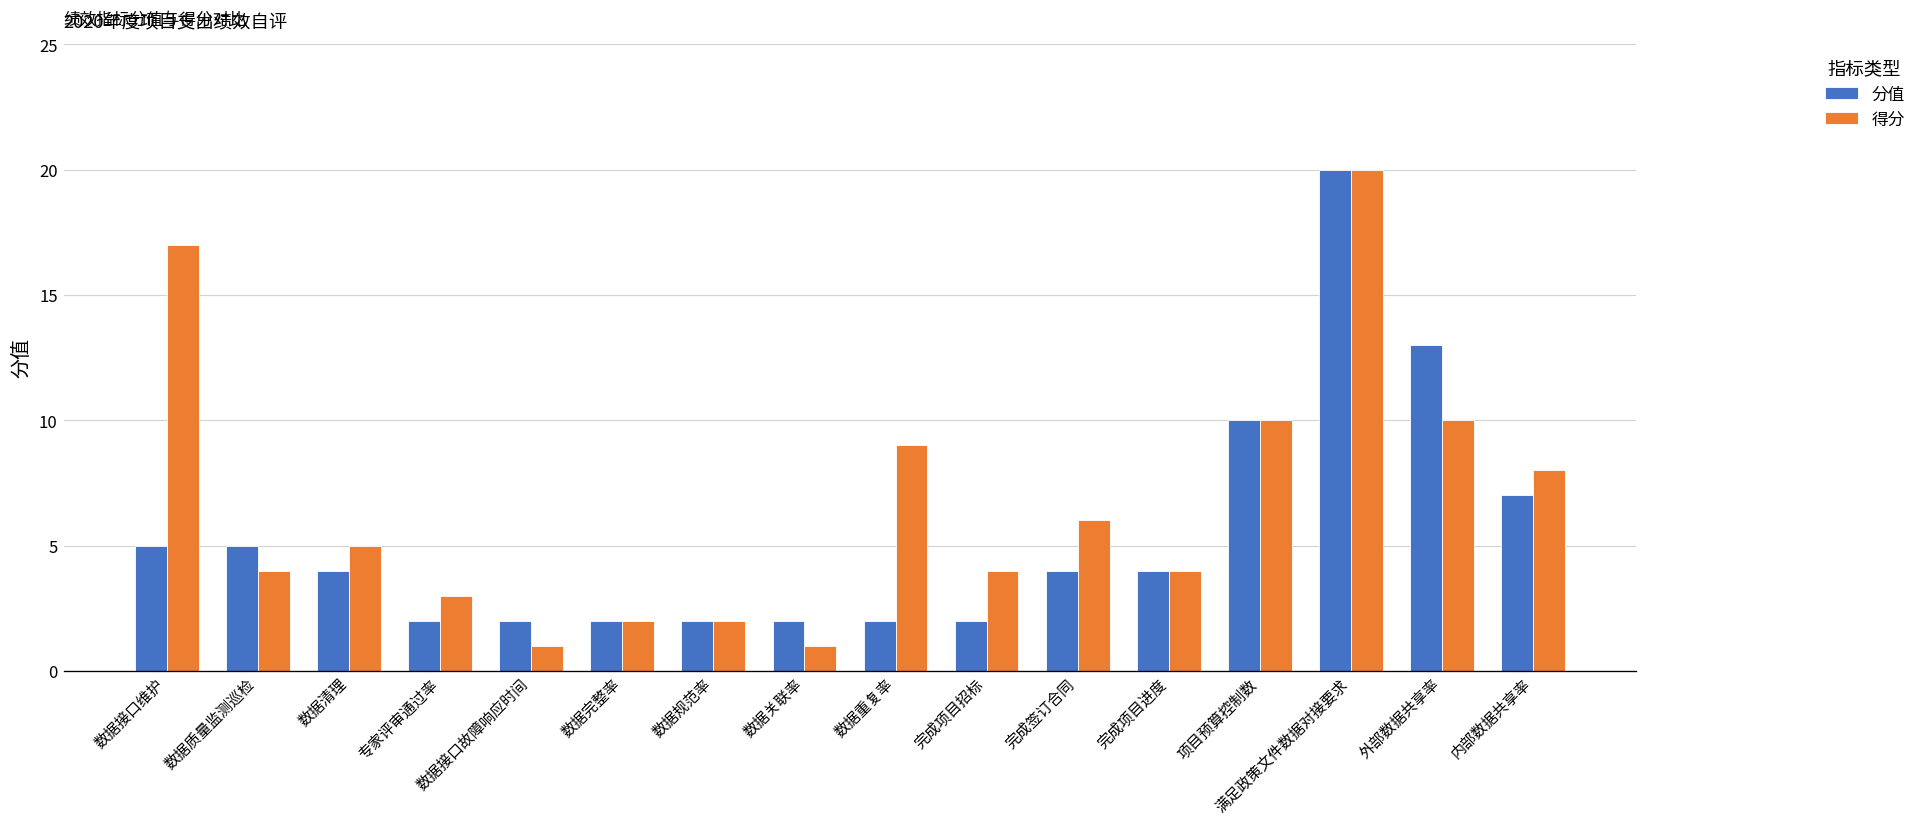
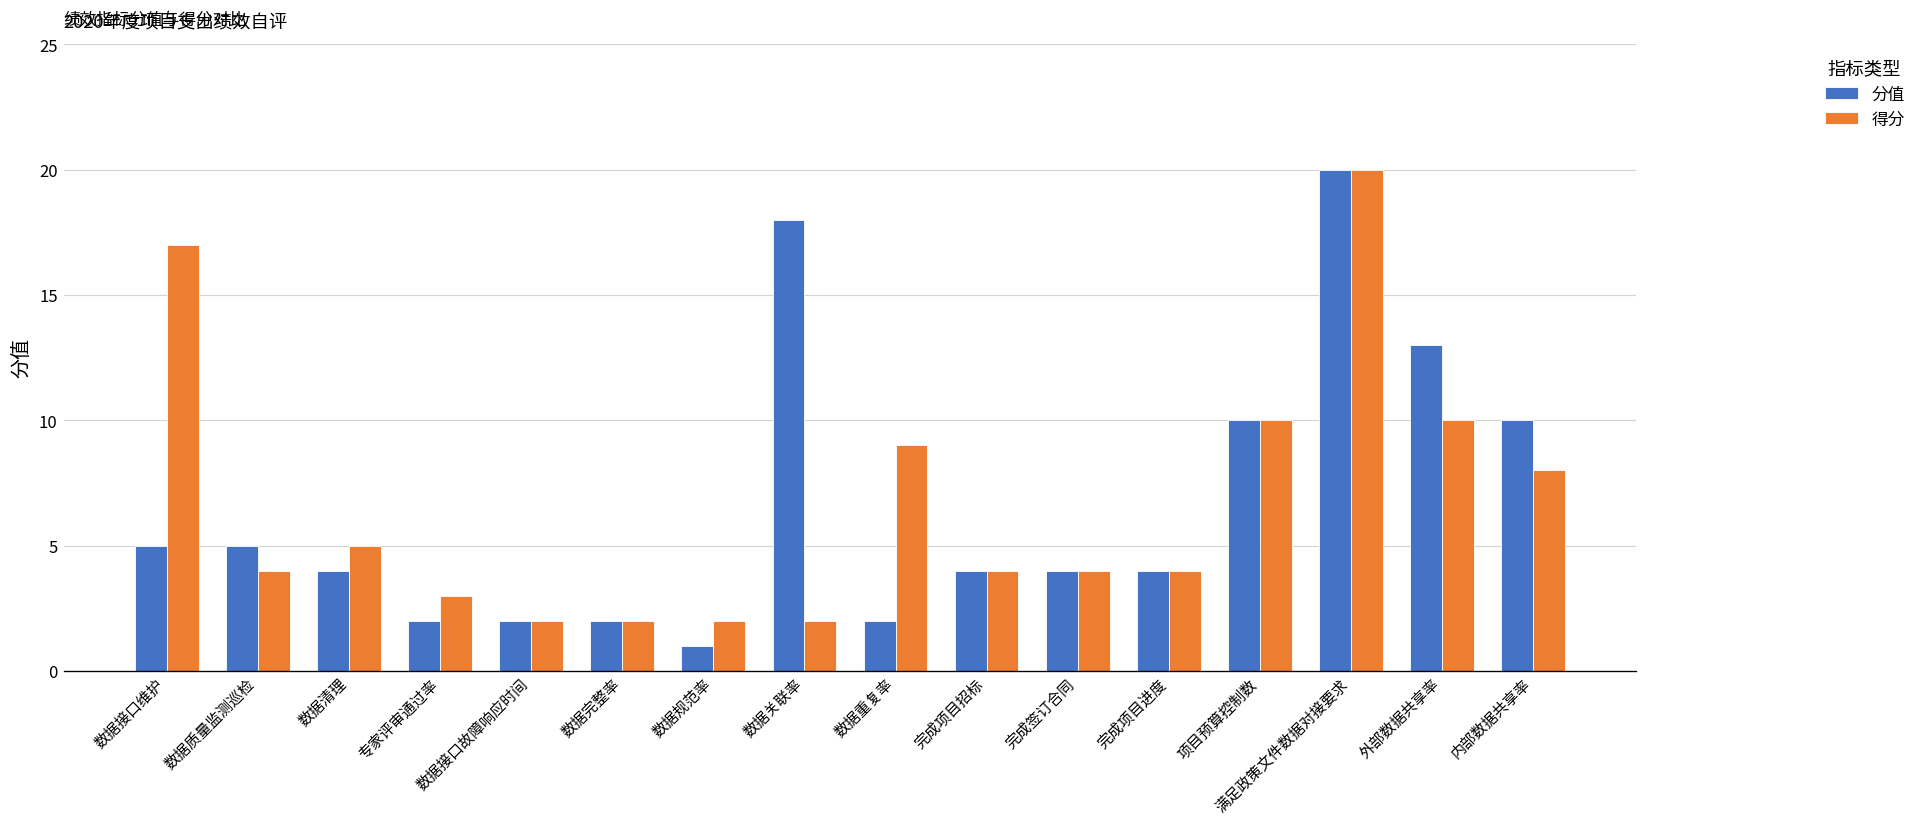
  {
    "分值": {
      "数据接口维护": 5,
      "数据质量监测巡检": 5,
      "数据清理": 4,
      "专家评审通过率": 2,
      "数据接口故障响应时间": 2,
      "数据完整率": 2,
-     "数据规范率": 2,
-     "数据关联率": 2,
+     "数据规范率": 1,
+     "数据关联率": 18,
      "数据重复率": 2,
-     "完成项目招标": 2,
+     "完成项目招标": 4,
      "完成签订合同": 4,
      "完成项目进度": 4,
      "项目预算控制数": 10,
      "满足政策文件数据对接要求": 20,
      "外部数据共享率": 13,
-     "内部数据共享率": 7
+     "内部数据共享率": 10
    },
    "得分": {
      "数据接口维护": 17,
      "数据质量监测巡检": 4,
      "数据清理": 5,
      "专家评审通过率": 3,
-     "数据接口故障响应时间": 1,
+     "数据接口故障响应时间": 2,
      "数据完整率": 2,
      "数据规范率": 2,
-     "数据关联率": 1,
+     "数据关联率": 2,
      "数据重复率": 9,
      "完成项目招标": 4,
-     "完成签订合同": 6,
+     "完成签订合同": 4,
      "完成项目进度": 4,
      "项目预算控制数": 10,
      "满足政策文件数据对接要求": 20,
      "外部数据共享率": 10,
      "内部数据共享率": 8
    }
  }
